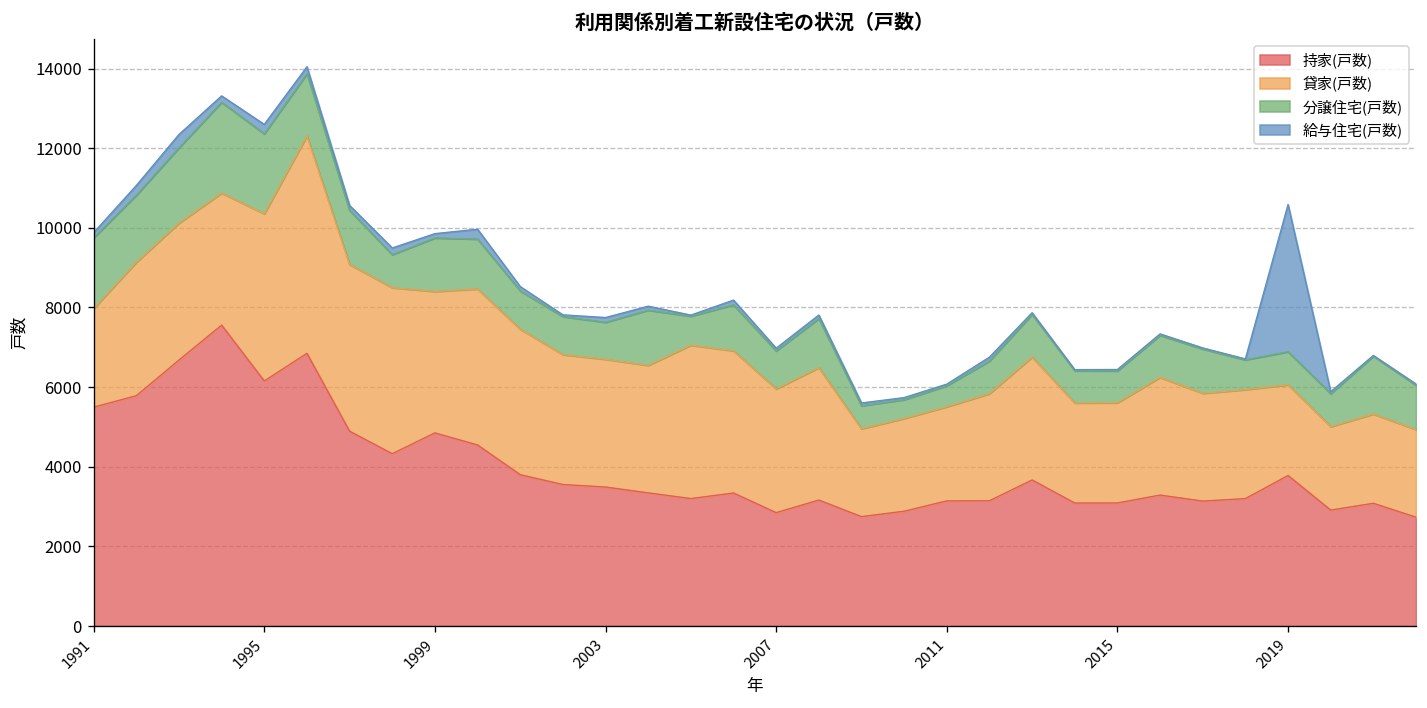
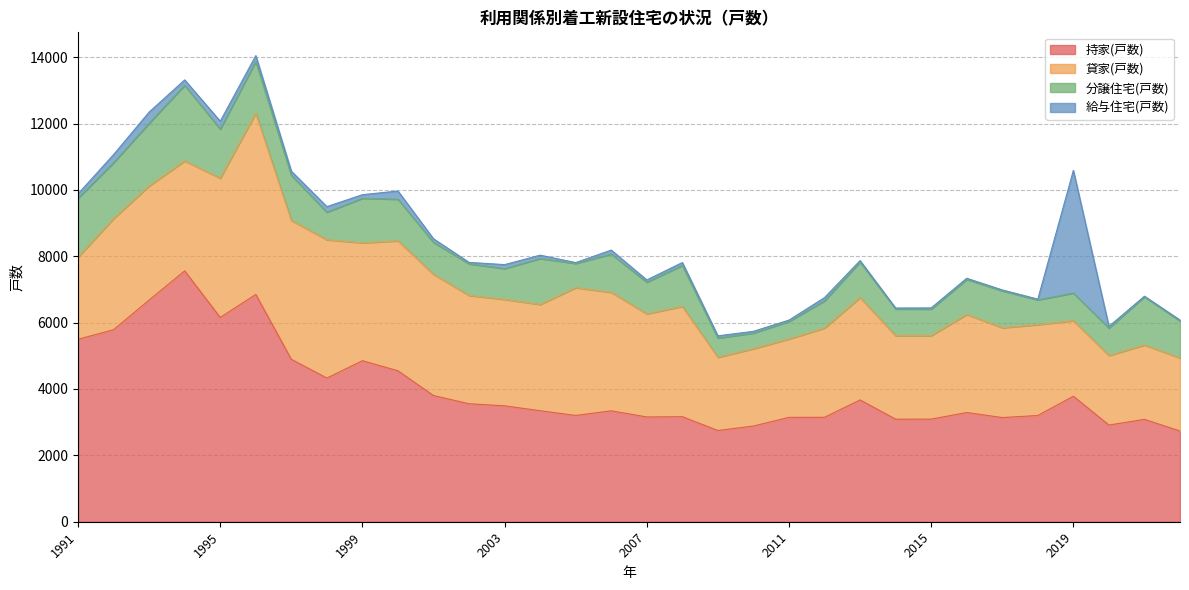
  {
    "持家(戸数)": {
      "1991": 5500,
      "1995": 6200,
      "1999": 4900,
      "2003": 3500,
-     "2007": 2800,
+     "2007": 3200,
      "2011": 3100,
      "2015": 3100,
      "2019": 3800
    },
    "貸家(戸数)": {
      "1991": 2500,
      "1995": 4200,
      "1999": 3600,
      "2003": 3200,
      "2007": 3100,
      "2011": 2400,
      "2015": 2500,
      "2019": 2300
    },
    "分譲住宅(戸数)": {
      "1991": 1800,
-     "1995": 2000,
+     "1995": 1500,
      "1999": 1300,
      "2003": 900,
      "2019": 800
    },
    "給与住宅(戸数)": {
      "1991": 100,
      "1995": 200,
      "1999": 100,
      "2003": 100,
      "2019": 3700
    }
  }
